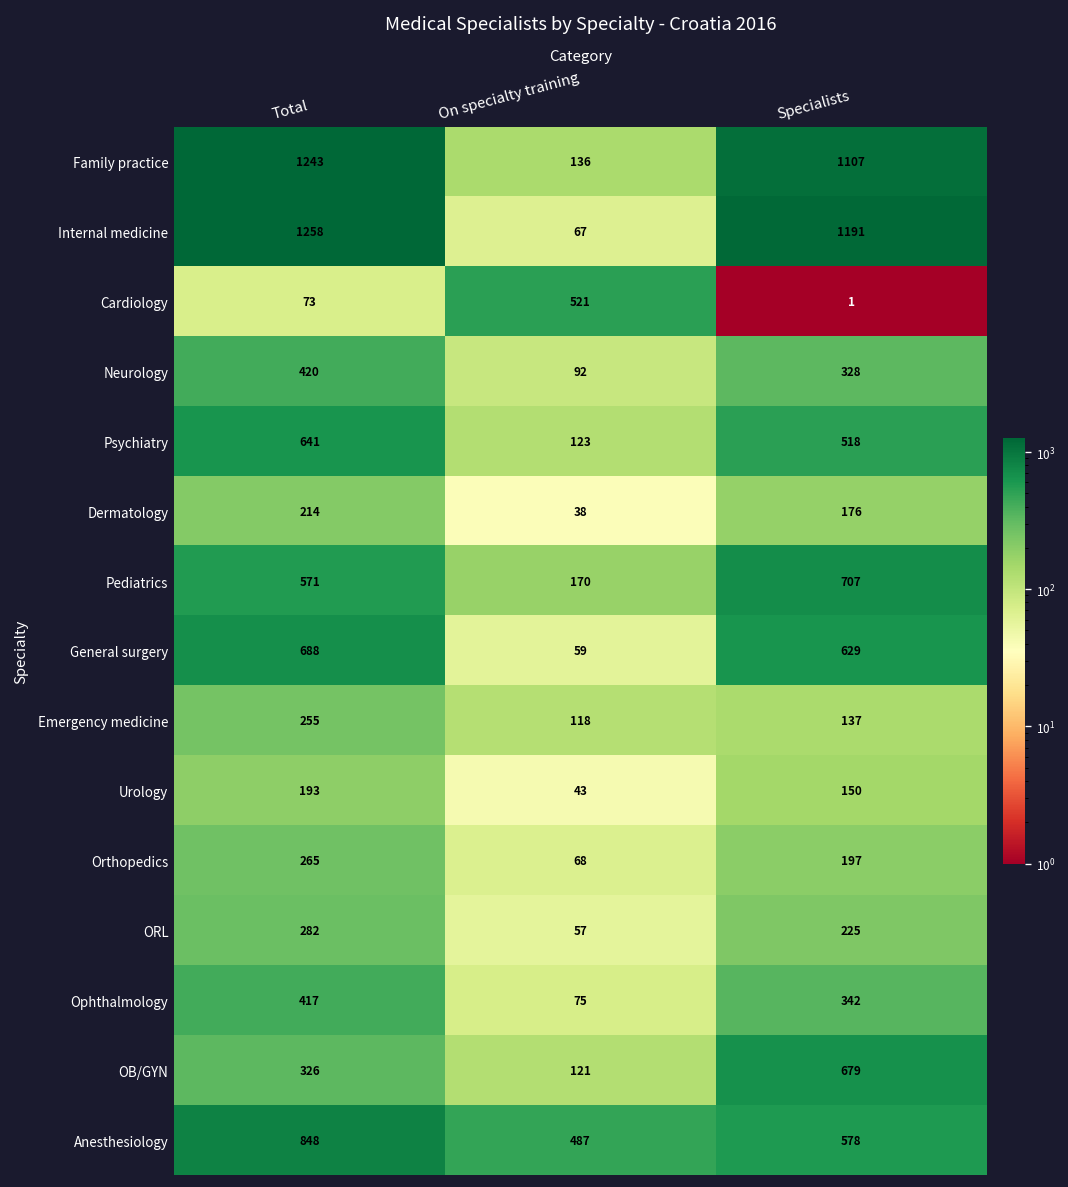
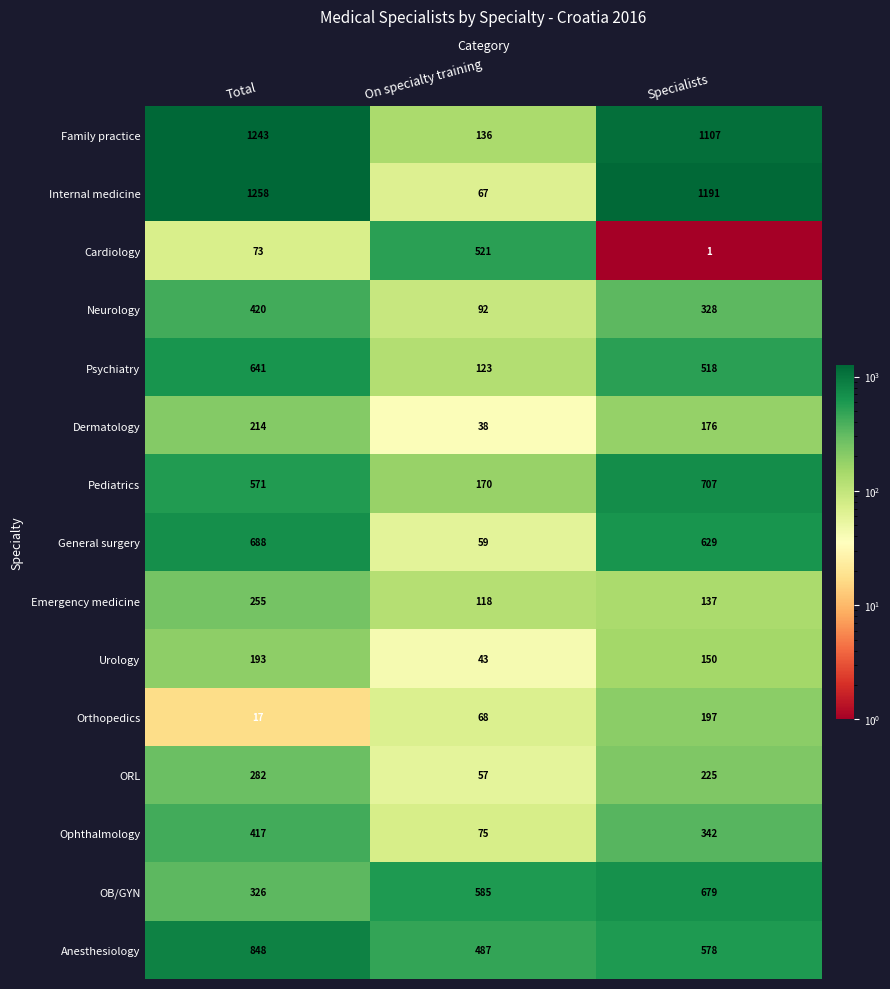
  {
    "Family practice": {
      "Total": 1243,
      "On specialty training": 136,
      "Specialists": 1107
    },
    "Internal medicine": {
      "Total": 1258,
      "On specialty training": 67,
      "Specialists": 1191
    },
    "Cardiology": {
      "Total": 73,
      "On specialty training": 521,
      "Specialists": 1
    },
    "Neurology": {
      "Total": 420,
      "On specialty training": 92,
      "Specialists": 328
    },
    "Psychiatry": {
      "Total": 641,
      "On specialty training": 123,
      "Specialists": 518
    },
    "Dermatology": {
      "Total": 214,
      "On specialty training": 38,
      "Specialists": 176
    },
    "Pediatrics": {
      "Total": 571,
      "On specialty training": 170,
      "Specialists": 707
    },
    "General surgery": {
      "Total": 688,
      "On specialty training": 59,
      "Specialists": 629
    },
    "Emergency medicine": {
      "Total": 255,
      "On specialty training": 118,
      "Specialists": 137
    },
    "Urology": {
      "Total": 193,
      "On specialty training": 43,
      "Specialists": 150
    },
    "Orthopedics": {
-     "Total": 265,
+     "Total": 17,
      "On specialty training": 68,
      "Specialists": 197
    },
    "ORL": {
      "Total": 282,
      "On specialty training": 57,
      "Specialists": 225
    },
    "Ophthalmology": {
      "Total": 417,
      "On specialty training": 75,
      "Specialists": 342
    },
    "OB/GYN": {
      "Total": 326,
-     "On specialty training": 121,
+     "On specialty training": 585,
      "Specialists": 679
    },
    "Anesthesiology": {
      "Total": 848,
      "On specialty training": 487,
      "Specialists": 578
    }
  }
